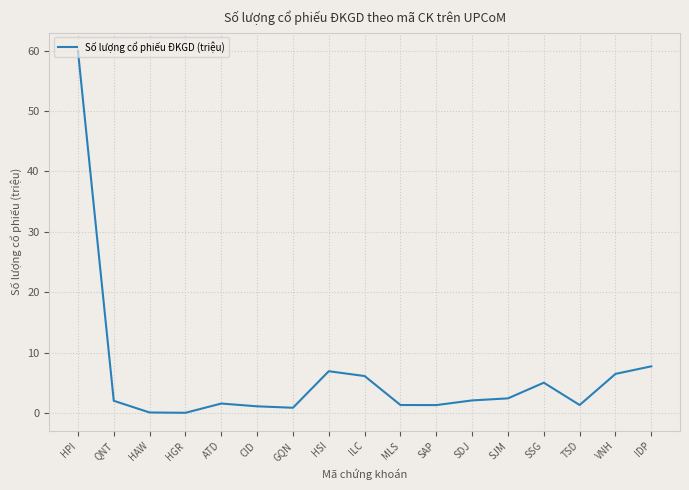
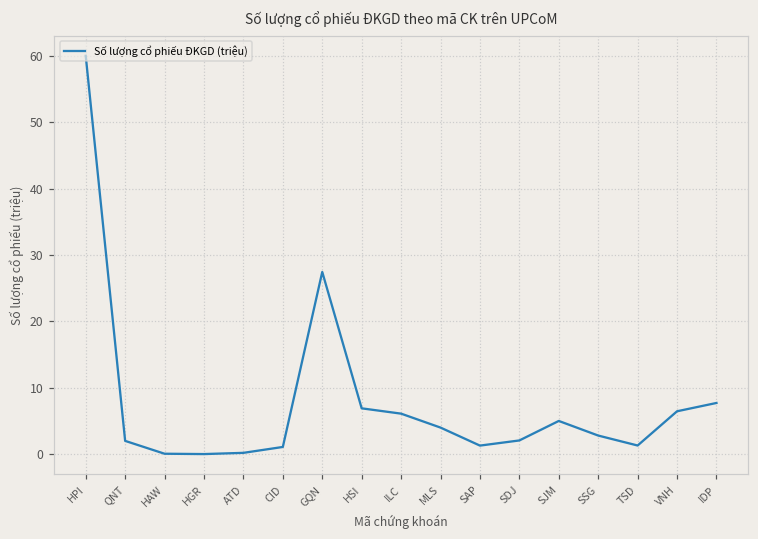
  {
    "QNT": 2,
    "HAW": 0,
    "HGR": 0,
-   "ATD": 2,
+   "ATD": 0,
    "CID": 1,
-   "GQN": 1,
+   "GQN": 27,
    "HSI": 7,
    "ILC": 6,
-   "MLS": 1,
+   "MLS": 4,
    "SAP": 1,
    "SDJ": 2,
-   "SJM": 2,
-   "SSG": 5,
+   "SJM": 5,
+   "SSG": 3,
    "TSD": 1,
    "VNH": 6,
    "IDP": 8
  }
